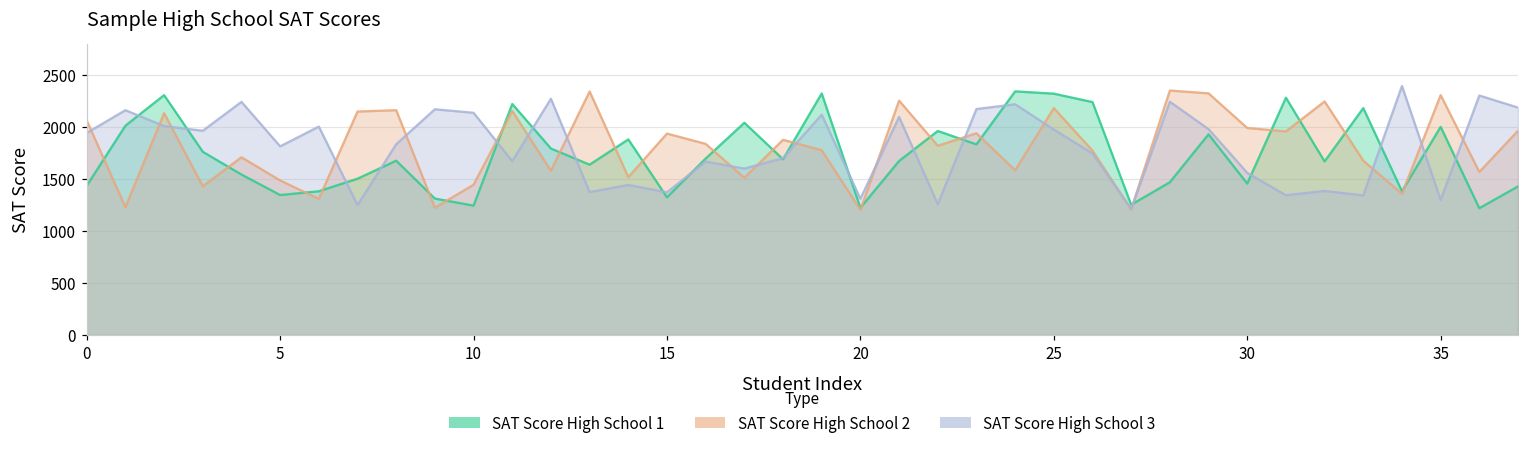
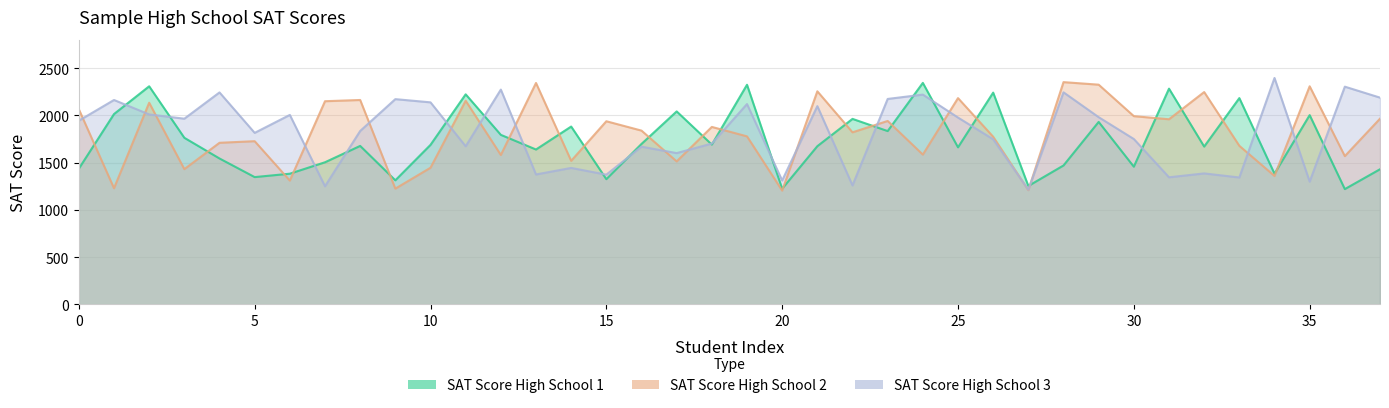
  {
    "SAT Score High School 1": {
      "0": 1400,
      "5": 1300,
-     "10": 1200,
+     "10": 1700,
      "15": 1300,
-     "25": 2300,
+     "25": 1700,
      "30": 1500,
      "35": 2000
    },
    "SAT Score High School 2": {
      "0": 2100,
-     "5": 1500,
+     "5": 1700,
      "10": 1400,
      "15": 1900,
      "25": 2200,
      "30": 2000,
      "35": 2300
    },
    "SAT Score High School 3": {
      "0": 1900,
      "5": 1800,
      "10": 2100,
      "15": 1400,
      "20": 1300,
      "25": 2000,
-     "30": 1600,
+     "30": 1800,
      "35": 1300
    }
  }
